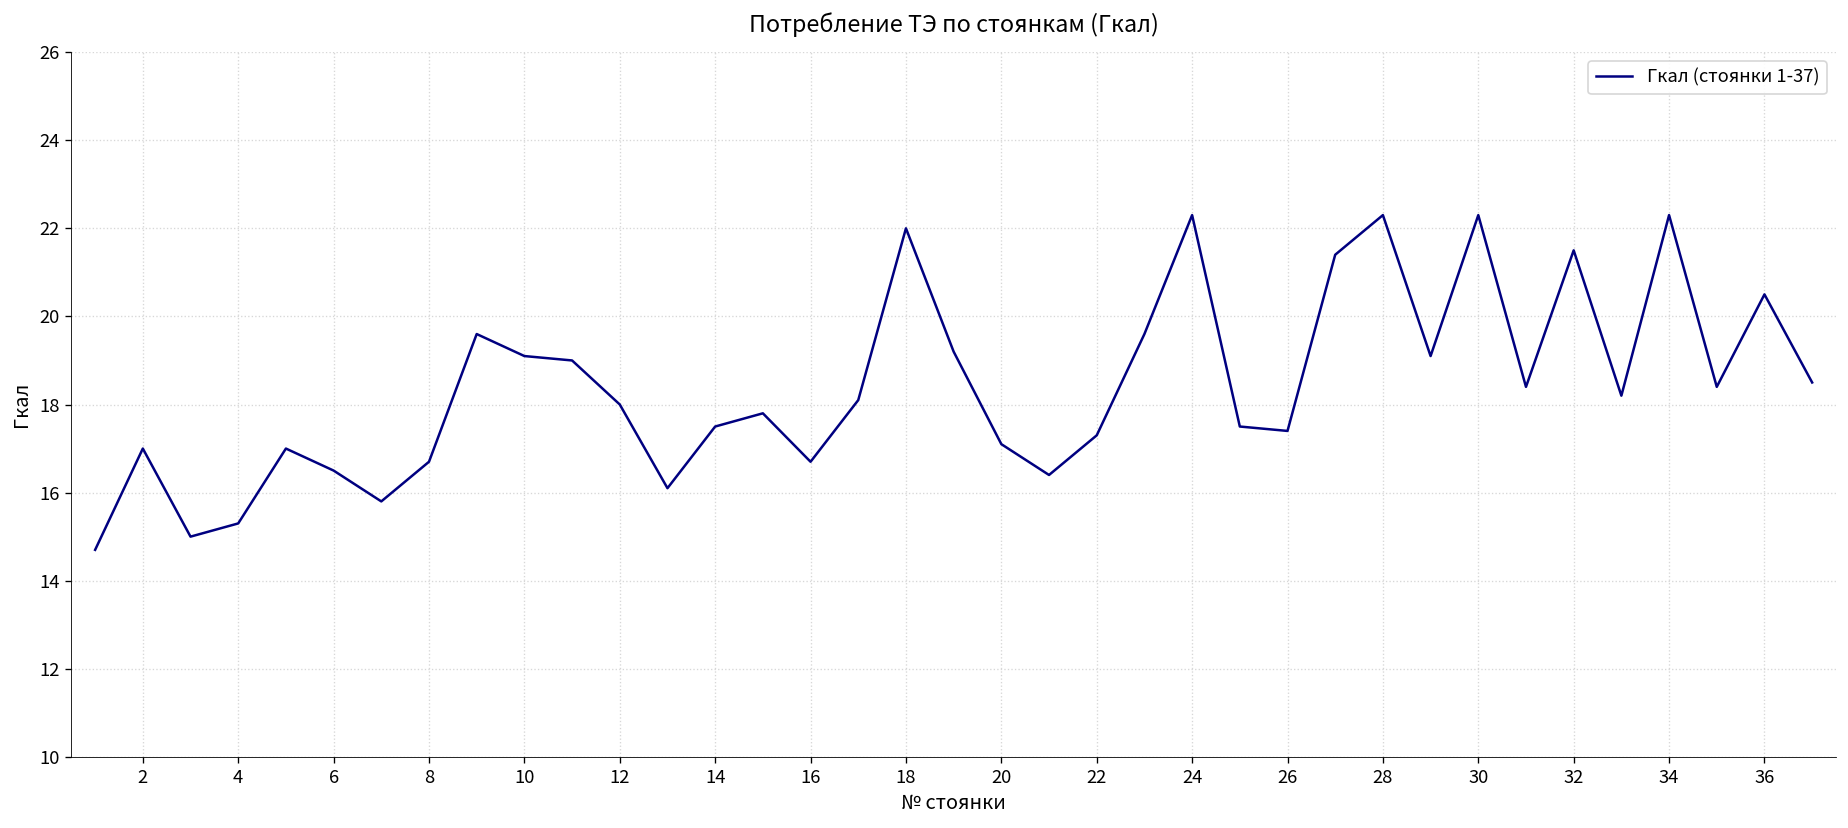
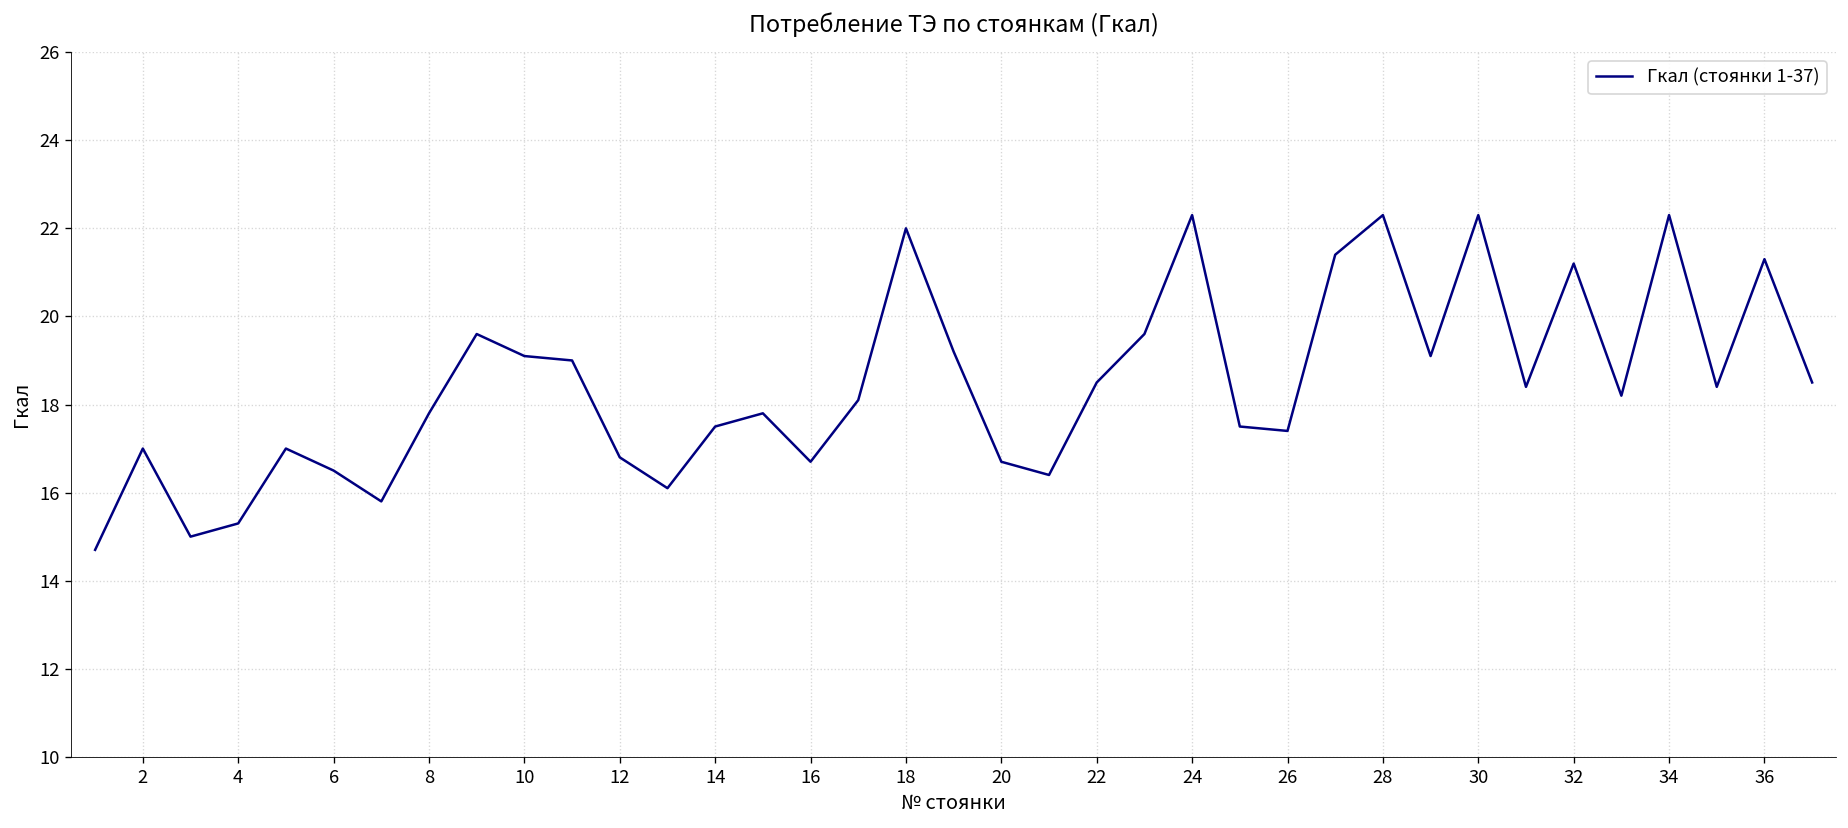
  {
    "2": 17.0,
    "4": 15.3,
    "6": 16.5,
-   "8": 16.7,
+   "8": 17.8,
    "10": 19.1,
-   "12": 18.0,
+   "12": 16.8,
    "14": 17.5,
    "16": 16.7,
    "18": 22.0,
-   "20": 17.1,
-   "22": 17.3,
+   "20": 16.7,
+   "22": 18.5,
    "24": 22.3,
    "26": 17.4,
    "28": 22.3,
    "30": 22.3,
-   "32": 21.5,
+   "32": 21.2,
    "34": 22.3,
-   "36": 20.5
+   "36": 21.3
  }
